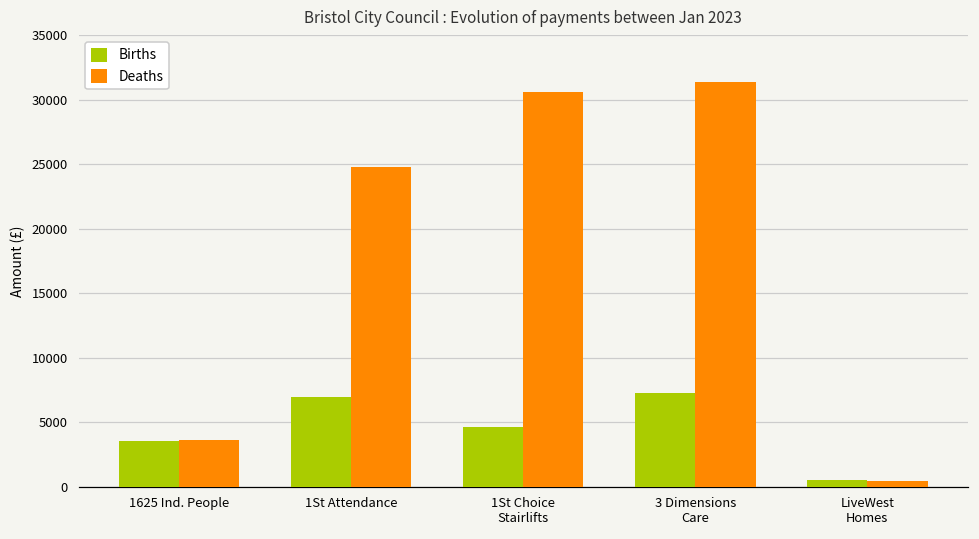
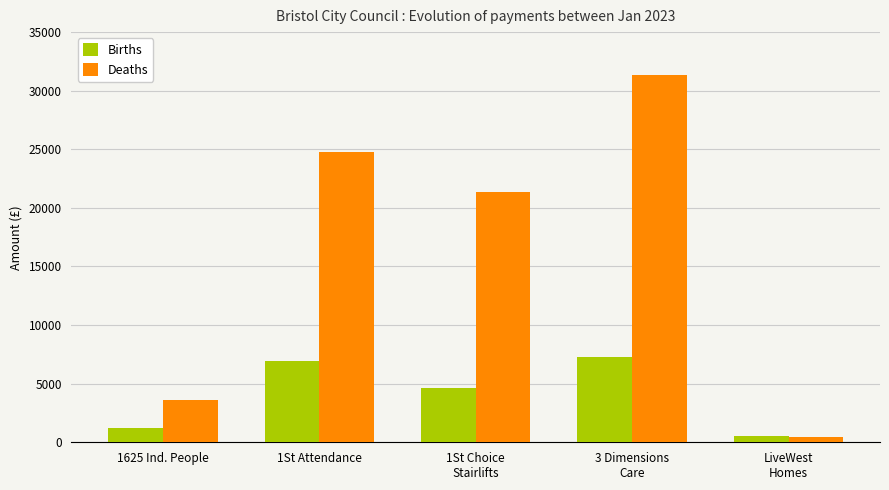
  {
    "Births": {
-     "1625 Ind. People": 3500,
+     "1625 Ind. People": 1200,
      "1St Attendance": 7000,
      "1St Choice Stairlifts": 4600,
      "3 Dimensions Care": 7300,
      "LiveWest Homes": 500
    },
    "Deaths": {
      "1625 Ind. People": 3600,
      "1St Attendance": 24800,
-     "1St Choice Stairlifts": 30600,
+     "1St Choice Stairlifts": 21400,
      "3 Dimensions Care": 31400,
      "LiveWest Homes": 400
    }
  }
